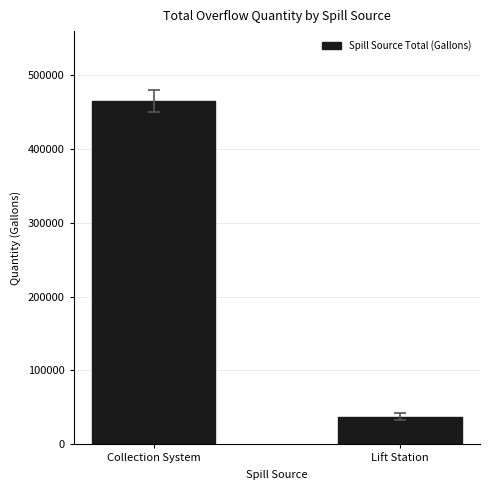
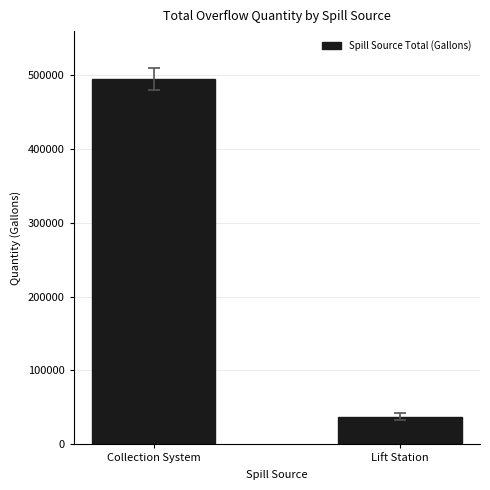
  {
    "Spill Source Total (Gallons)": {
-     "Collection System": 460000,
+     "Collection System": 490000,
      "Lift Station": 40000
    }
  }
